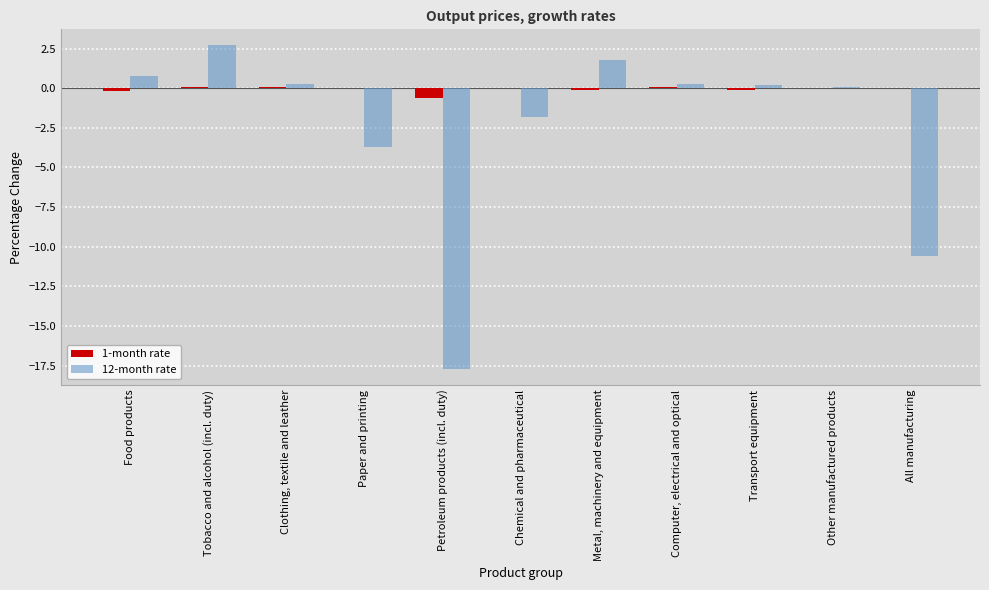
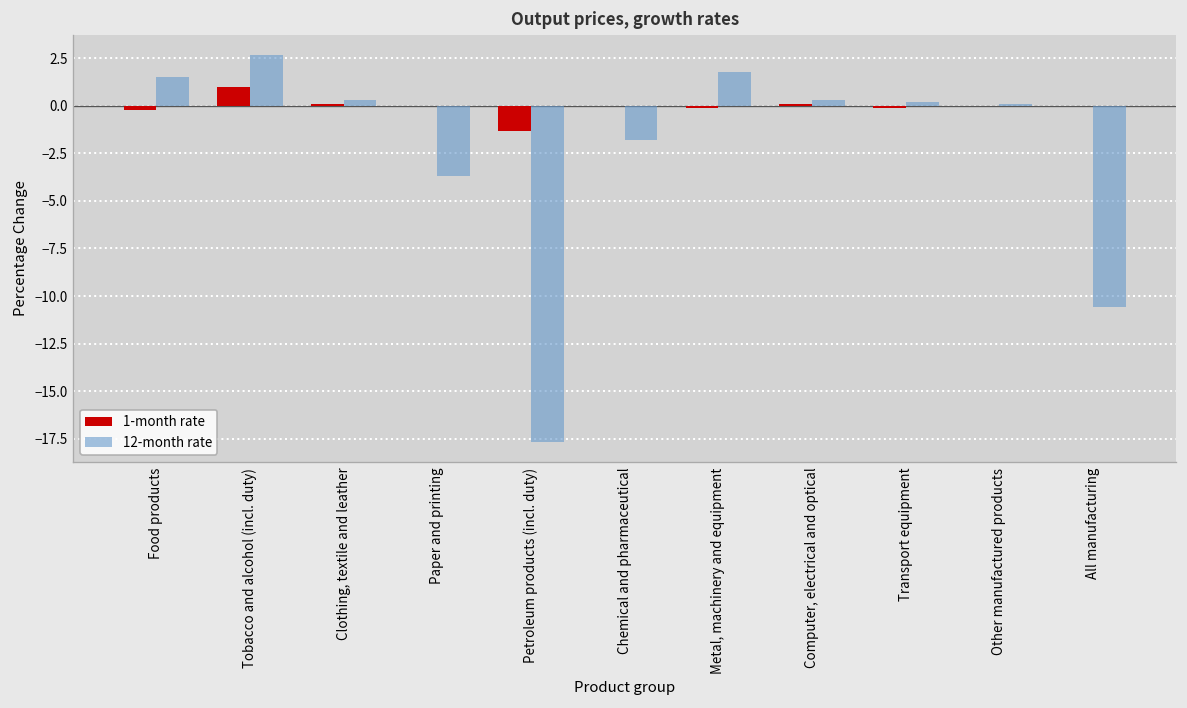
  {
    "1-month rate": {
      "Food products": -0.2,
-     "Tobacco and alcohol (incl. duty)": 0.1,
+     "Tobacco and alcohol (incl. duty)": 1.0,
      "Paper and printing": 0.0,
-     "Petroleum products (incl. duty)": -0.6,
+     "Petroleum products (incl. duty)": -1.3,
      "Chemical and pharmaceutical": 0.0,
      "Other manufactured products": 0.0,
      "All manufacturing": 0.0
    },
    "12-month rate": {
-     "Food products": 0.8,
+     "Food products": 1.5,
      "Tobacco and alcohol (incl. duty)": 2.7,
      "Clothing, textile and leather": 0.3,
      "Paper and printing": -3.7,
      "Petroleum products (incl. duty)": -17.7,
      "Chemical and pharmaceutical": -1.8,
      "Metal, machinery and equipment": 1.8,
      "Computer, electrical and optical": 0.3,
      "Transport equipment": 0.2,
      "All manufacturing": -10.6
    }
  }
